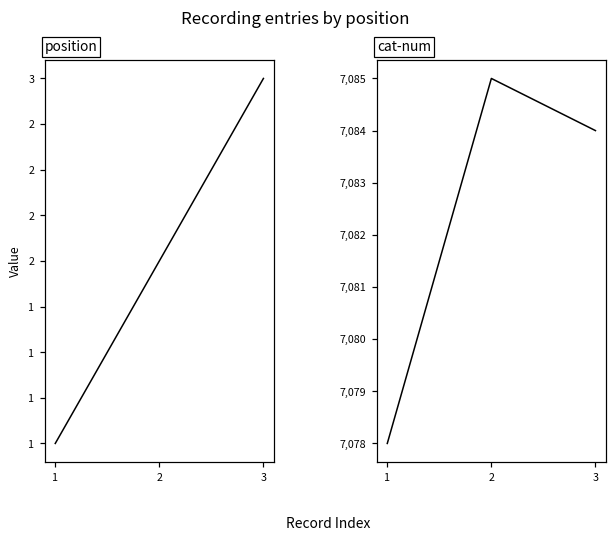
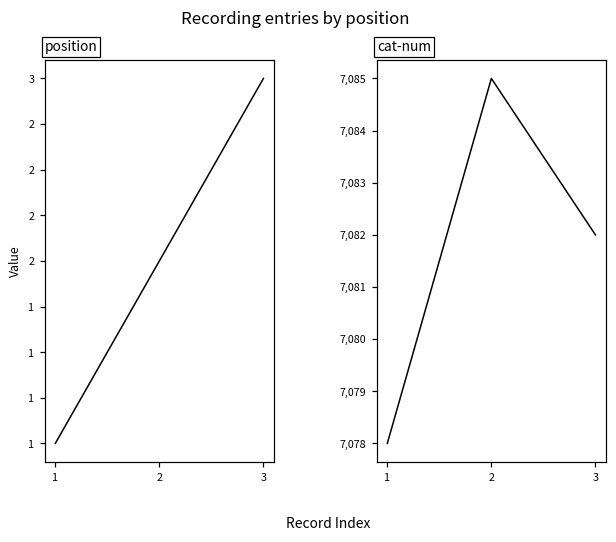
  {
    "cat-num": {
      "1": "7,078",
      "2": "7,085",
-     "3": "7,084"
+     "3": "7,082"
    }
  }
